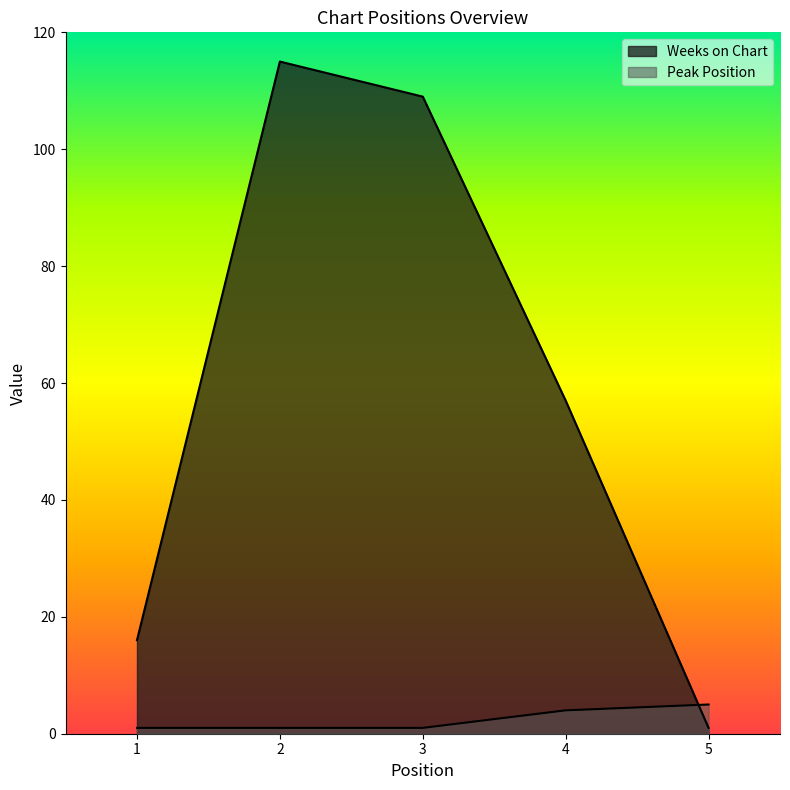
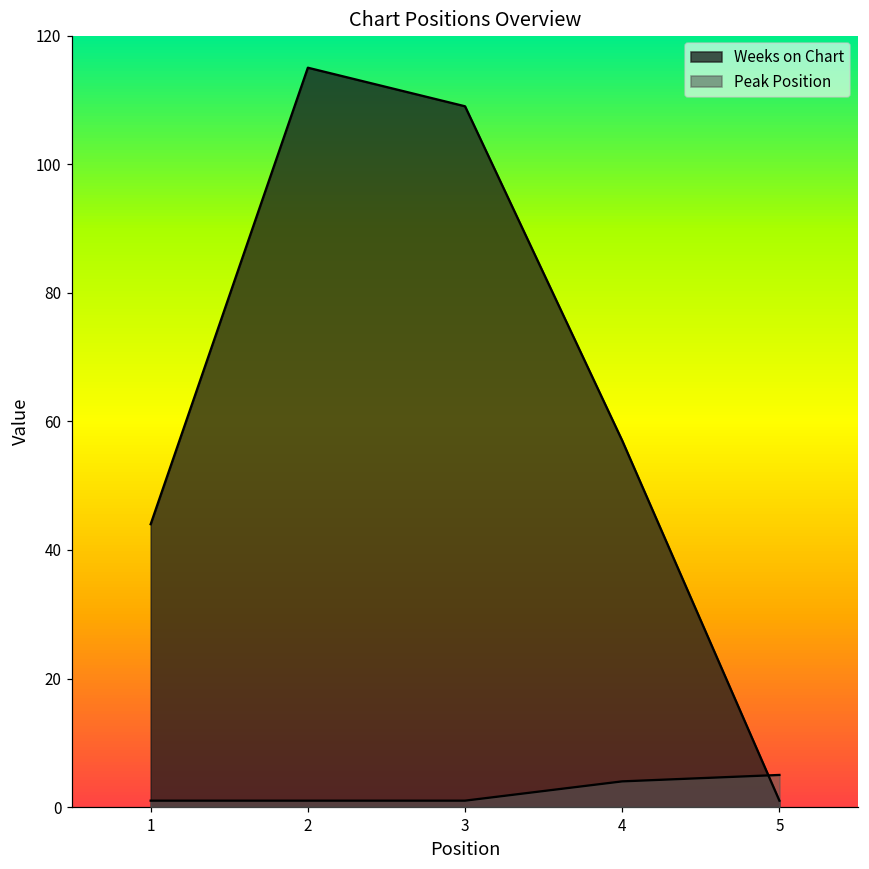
  {
    "Weeks on Chart": {
-     "1": 16,
+     "1": 44,
      "2": 115,
      "3": 109,
      "4": 57,
      "5": 1
    },
    "Peak Position": {
      "1": 1,
      "2": 1,
      "3": 1,
      "4": 4,
      "5": 5
    }
  }
